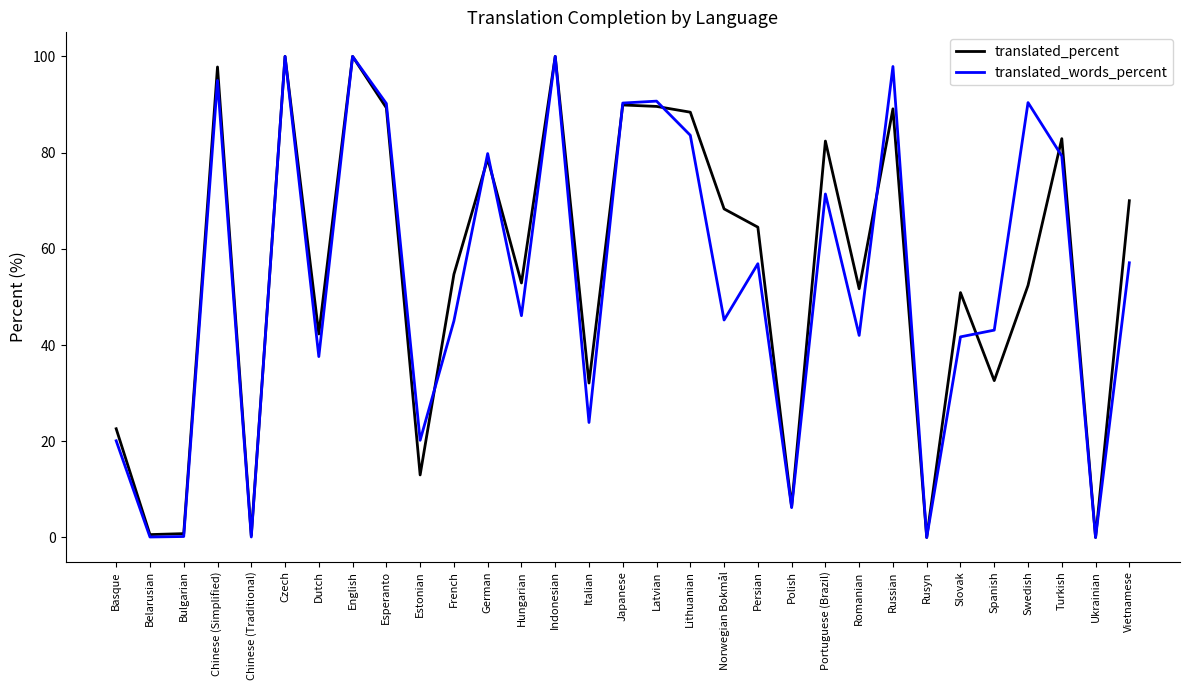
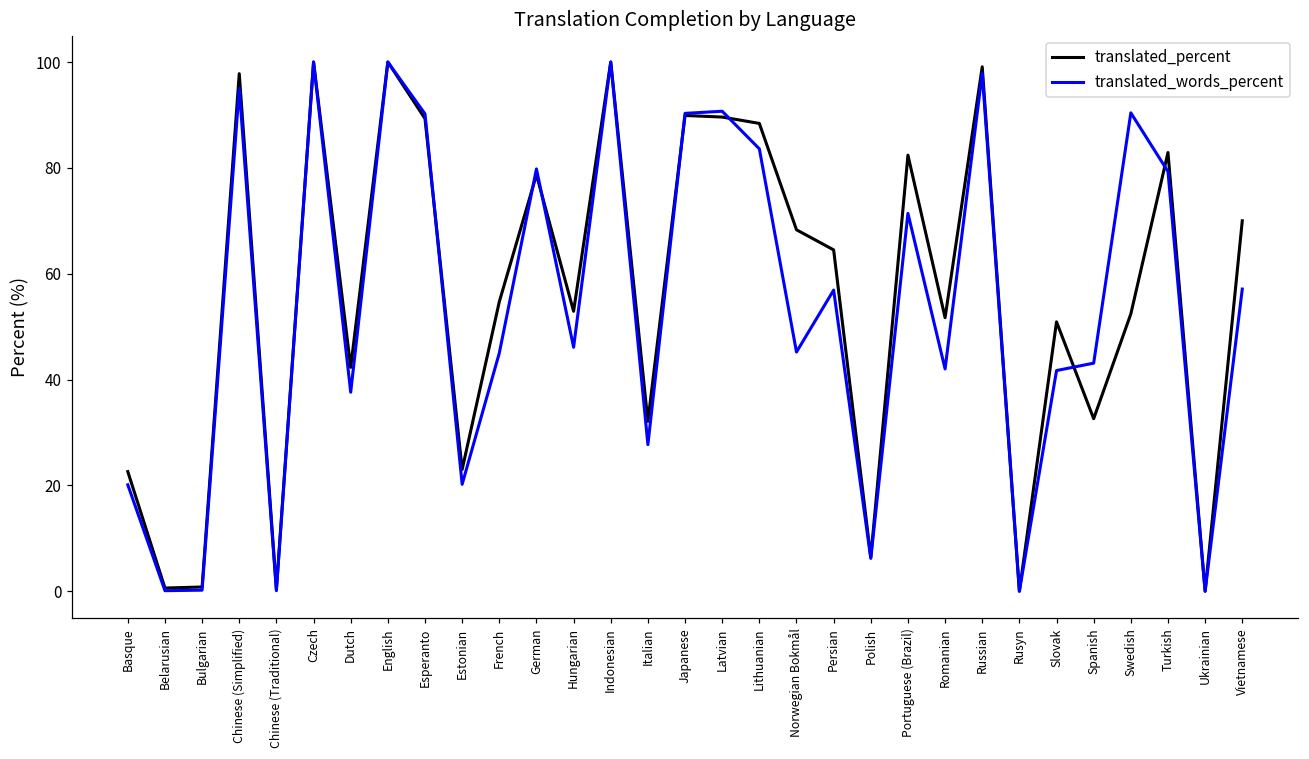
  {
    "translated_percent": {
      "Basque": 23,
      "Bulgarian": 1,
      "Chinese (Simplified)": 98,
      "Dutch": 42,
      "Esperanto": 89,
-     "Estonian": 13,
+     "Estonian": 23,
      "French": 55,
      "German": 79,
      "Hungarian": 53,
      "Italian": 32,
      "Latvian": 90,
      "Lithuanian": 88,
      "Norwegian Bokmål": 68,
      "Persian": 65,
      "Portuguese (Brazil)": 82,
      "Romanian": 52,
-     "Russian": 89,
+     "Russian": 99,
      "Slovak": 51,
      "Spanish": 33,
      "Swedish": 52,
      "Turkish": 83,
      "Vietnamese": 70
    },
    "translated_words_percent": {
      "Basque": 20,
      "Bulgarian": 0,
      "Chinese (Simplified)": 95,
      "Dutch": 38,
      "Esperanto": 90,
      "Estonian": 20,
      "French": 45,
      "German": 80,
      "Hungarian": 46,
-     "Italian": 24,
+     "Italian": 28,
      "Latvian": 91,
      "Lithuanian": 84,
      "Norwegian Bokmål": 45,
      "Persian": 57,
      "Portuguese (Brazil)": 71,
      "Romanian": 42,
      "Russian": 98,
      "Slovak": 42,
      "Spanish": 43,
      "Swedish": 90,
      "Turkish": 79,
      "Vietnamese": 57
    }
  }
